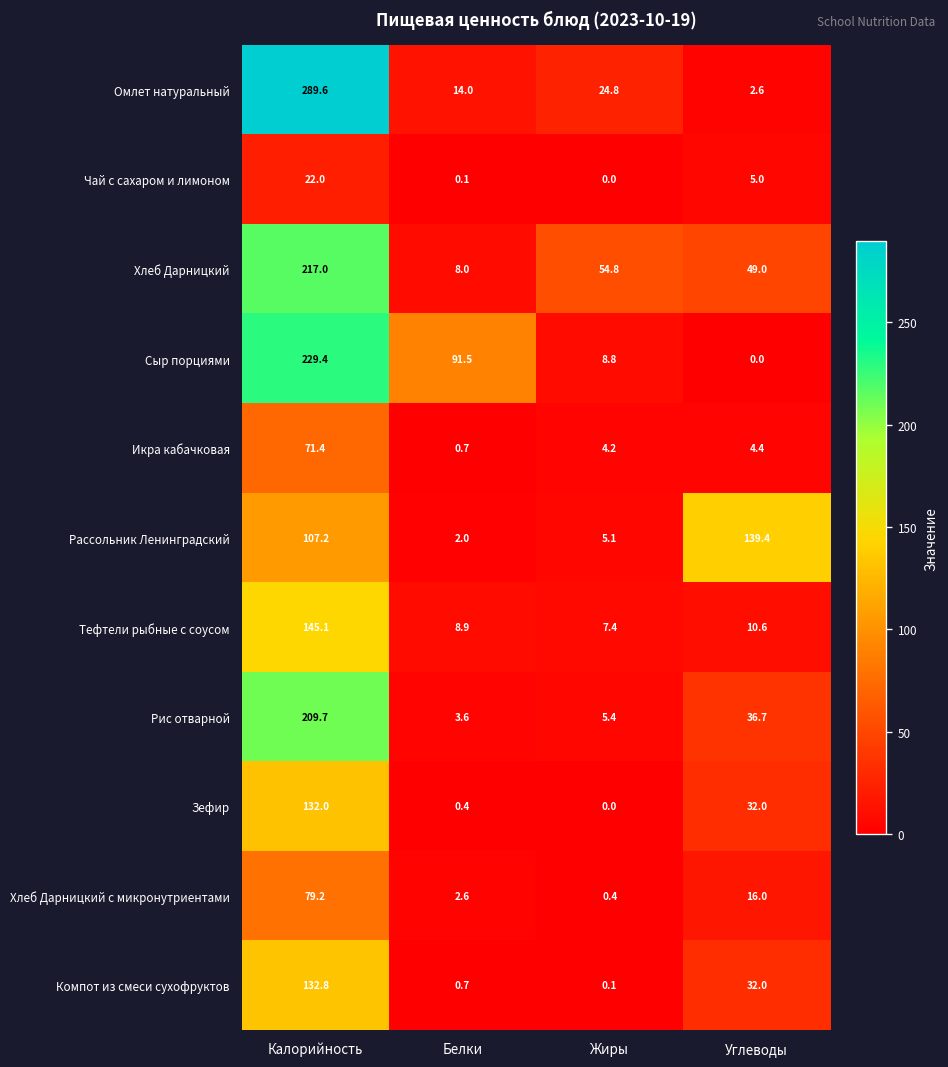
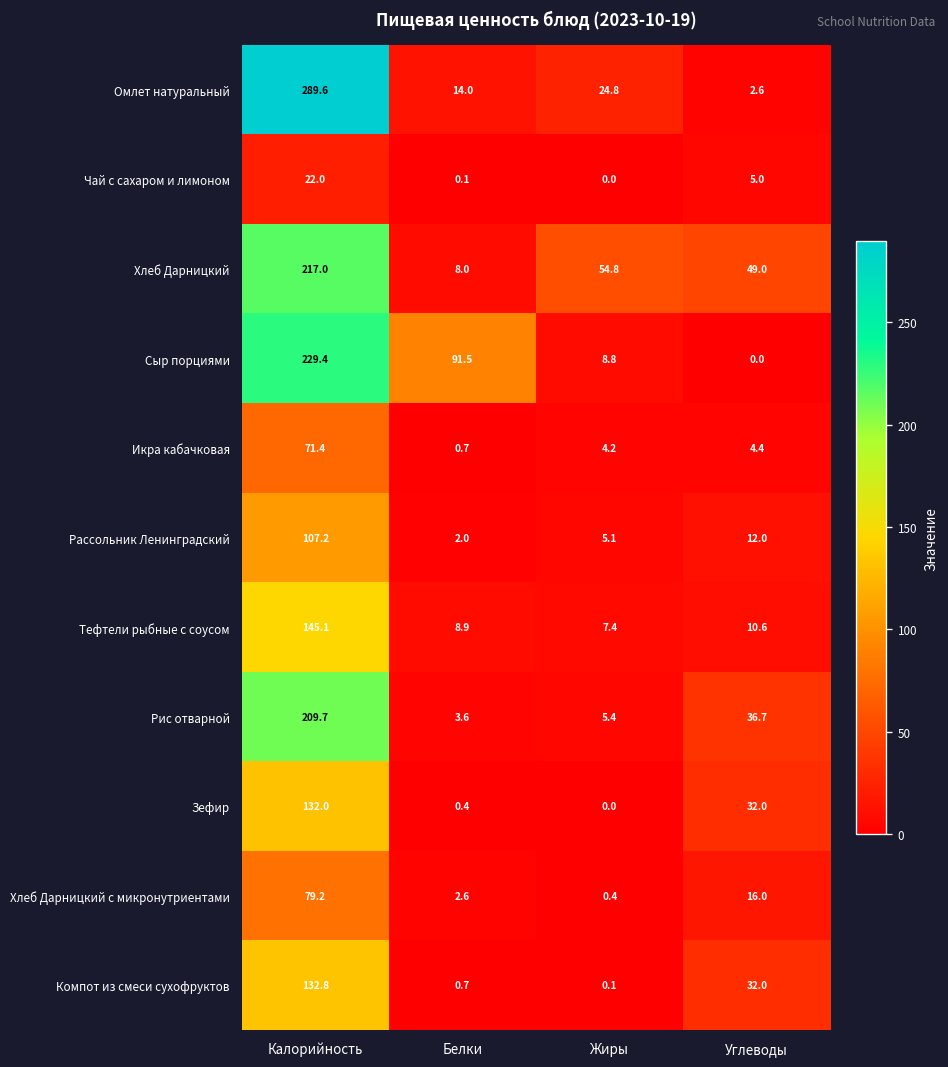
  {
    "Омлет натуральный": {
      "Калорийность": 289.6,
      "Белки": 14.0,
      "Жиры": 24.8,
      "Углеводы": 2.6
    },
    "Чай с сахаром и лимоном": {
      "Калорийность": 22.0,
      "Белки": 0.1,
      "Жиры": 0.0,
      "Углеводы": 5.0
    },
    "Хлеб Дарницкий": {
      "Калорийность": 217.0,
      "Белки": 8.0,
      "Жиры": 54.8,
      "Углеводы": 49.0
    },
    "Сыр порциями": {
      "Калорийность": 229.4,
      "Белки": 91.5,
      "Жиры": 8.8,
      "Углеводы": 0.0
    },
    "Икра кабачковая": {
      "Калорийность": 71.4,
      "Белки": 0.7,
      "Жиры": 4.2,
      "Углеводы": 4.4
    },
    "Рассольник Ленинградский": {
      "Калорийность": 107.2,
      "Белки": 2.0,
      "Жиры": 5.1,
-     "Углеводы": 139.4
+     "Углеводы": 12.0
    },
    "Тефтели рыбные с соусом": {
      "Калорийность": 145.1,
      "Белки": 8.9,
      "Жиры": 7.4,
      "Углеводы": 10.6
    },
    "Рис отварной": {
      "Калорийность": 209.7,
      "Белки": 3.6,
      "Жиры": 5.4,
      "Углеводы": 36.7
    },
    "Зефир": {
      "Калорийность": 132.0,
      "Белки": 0.4,
      "Жиры": 0.0,
      "Углеводы": 32.0
    },
    "Хлеб Дарницкий с микронутриентами": {
      "Калорийность": 79.2,
      "Белки": 2.6,
      "Жиры": 0.4,
      "Углеводы": 16.0
    },
    "Компот из смеси сухофруктов": {
      "Калорийность": 132.8,
      "Белки": 0.7,
      "Жиры": 0.1,
      "Углеводы": 32.0
    }
  }
